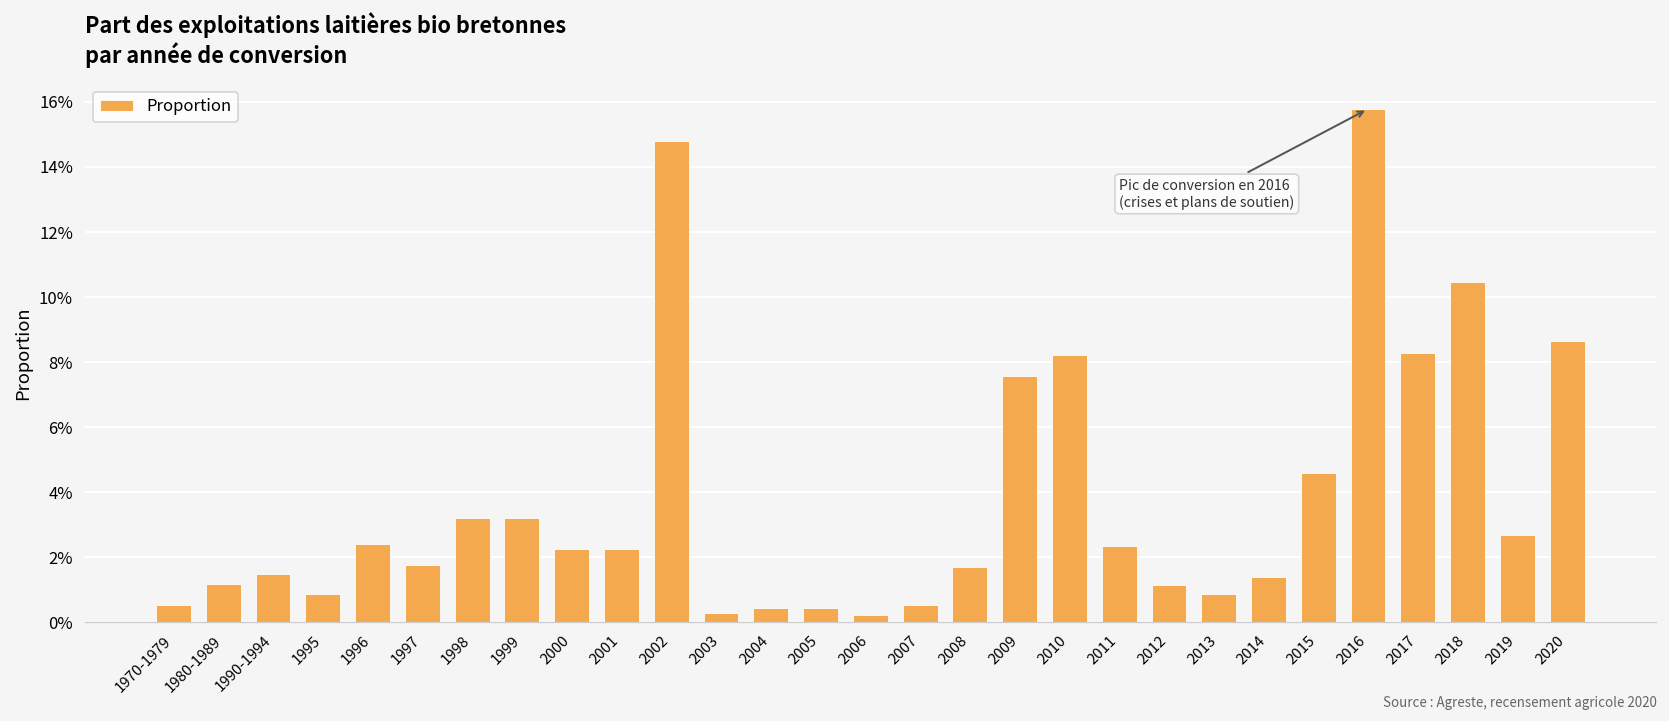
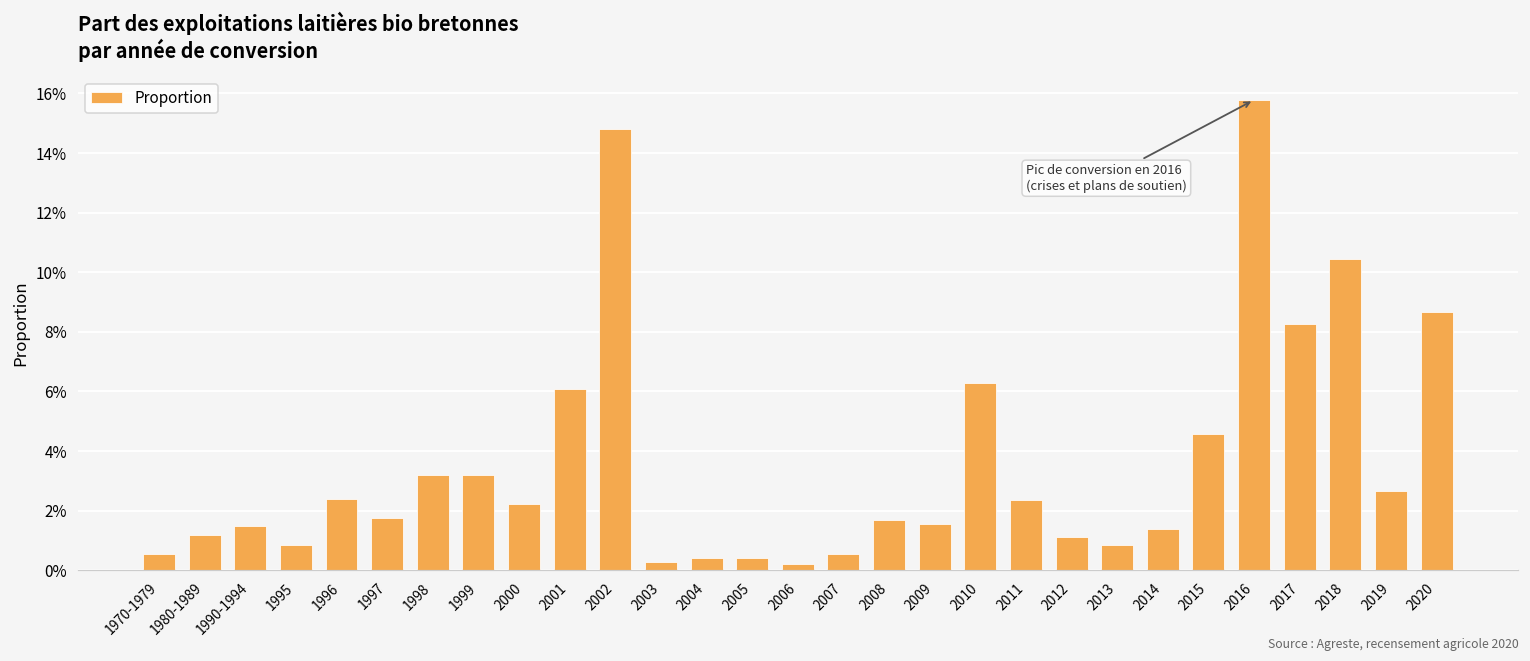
  {
    "1970-1979": "0.5%",
    "1980-1989": "1.2%",
    "1990-1994": "1.5%",
    "1995": "0.9%",
    "1996": "2.4%",
    "1997": "1.8%",
    "1998": "3.2%",
    "1999": "3.2%",
    "2000": "2.2%",
-   "2001": "2.2%",
+   "2001": "6.1%",
    "2002": "14.8%",
    "2003": "0.3%",
    "2004": "0.4%",
    "2005": "0.4%",
    "2006": "0.2%",
    "2007": "0.5%",
    "2008": "1.7%",
-   "2009": "7.6%",
-   "2010": "8.2%",
+   "2009": "1.6%",
+   "2010": "6.3%",
    "2011": "2.3%",
    "2012": "1.1%",
    "2013": "0.9%",
    "2014": "1.4%",
    "2015": "4.6%",
    "2017": "8.3%",
    "2018": "10.4%",
    "2019": "2.7%",
    "2020": "8.7%"
  }
